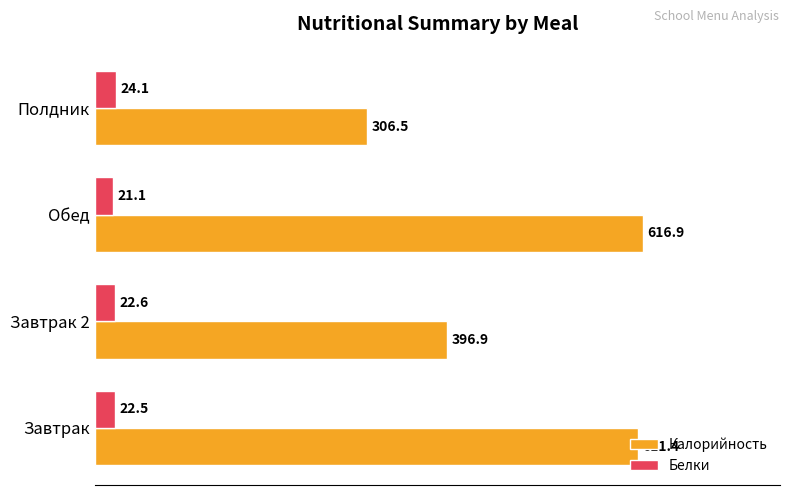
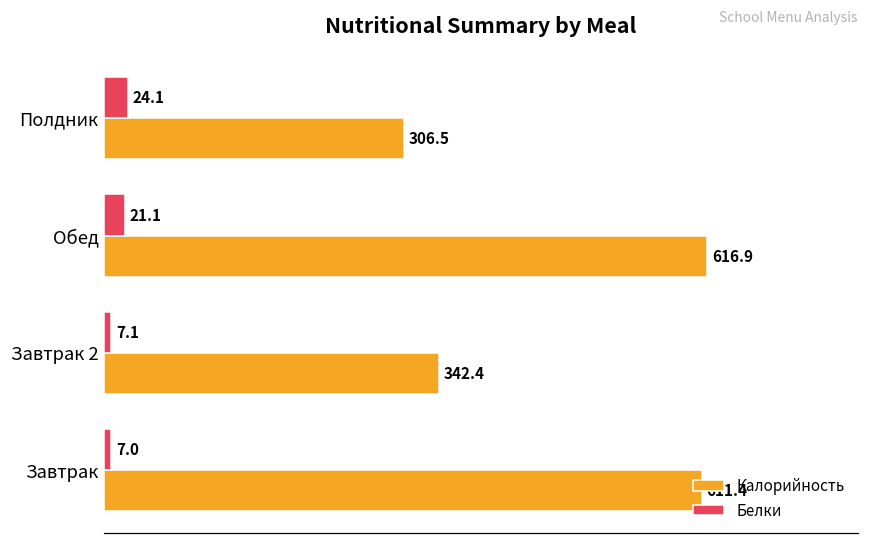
  {
    "Калорийность": {
      "Полдник": 306.5,
      "Обед": 616.9,
-     "Завтрак 2": 396.9,
+     "Завтрак 2": 342.4,
      "Завтрак": 611.4
    },
    "Белки": {
      "Полдник": 24.1,
      "Обед": 21.1,
-     "Завтрак 2": 22.6,
-     "Завтрак": 22.5
+     "Завтрак 2": 7.1,
+     "Завтрак": 7.0
    }
  }
